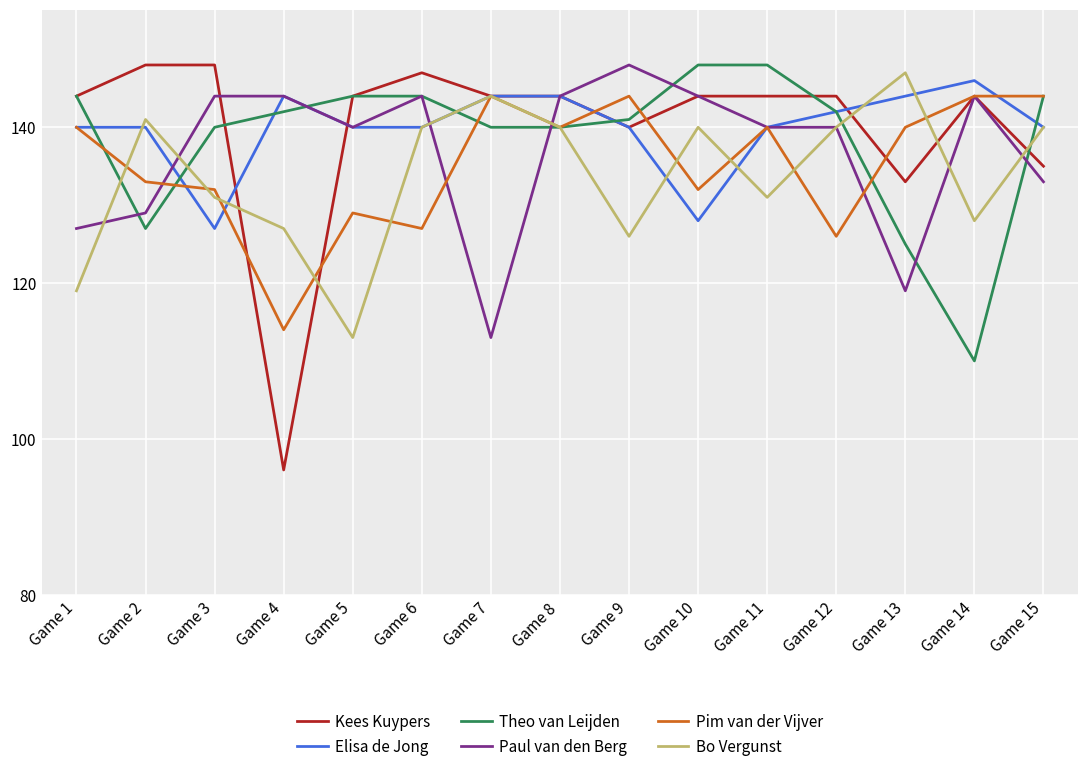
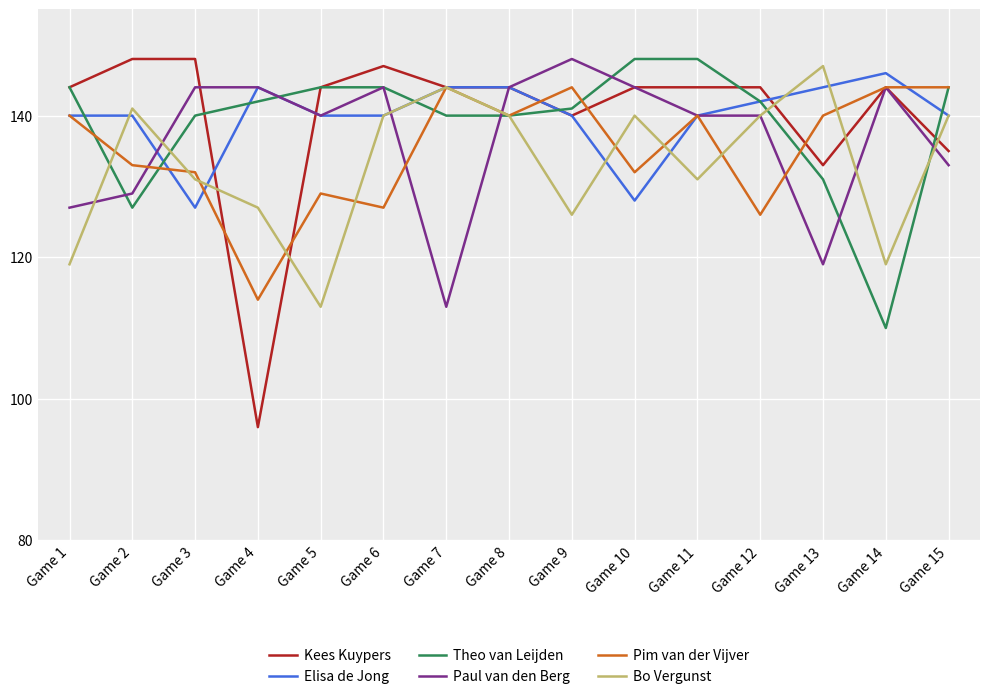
  {
    "Kees Kuypers": {
      "Game 2": 148,
      "Game 3": 148,
      "Game 4": 96,
      "Game 6": 147,
      "Game 11": 144,
      "Game 12": 144,
      "Game 13": 133,
      "Game 15": 135
    },
    "Elisa de Jong": {
      "Game 2": 140,
      "Game 3": 127,
      "Game 10": 128,
      "Game 13": 144,
      "Game 14": 146
    },
    "Theo van Leijden": {
      "Game 2": 127,
      "Game 3": 140,
      "Game 4": 142,
      "Game 7": 140,
      "Game 9": 141,
      "Game 10": 148,
      "Game 11": 148,
-     "Game 13": 125,
+     "Game 13": 131,
      "Game 14": 110
    },
    "Paul van den Berg": {
      "Game 1": 127,
      "Game 2": 129,
      "Game 3": 144,
      "Game 7": 113,
      "Game 9": 148,
      "Game 13": 119,
      "Game 15": 133
    },
    "Pim van der Vijver": {
      "Game 2": 133,
      "Game 3": 132,
      "Game 4": 114,
      "Game 5": 129,
      "Game 6": 127,
      "Game 9": 144,
      "Game 10": 132,
      "Game 12": 126,
      "Game 13": 140
    },
    "Bo Vergunst": {
      "Game 1": 119,
      "Game 2": 141,
      "Game 3": 131,
      "Game 4": 127,
      "Game 5": 113,
      "Game 9": 126,
      "Game 10": 140,
      "Game 11": 131,
      "Game 13": 147,
-     "Game 14": 128
+     "Game 14": 119
    }
  }
